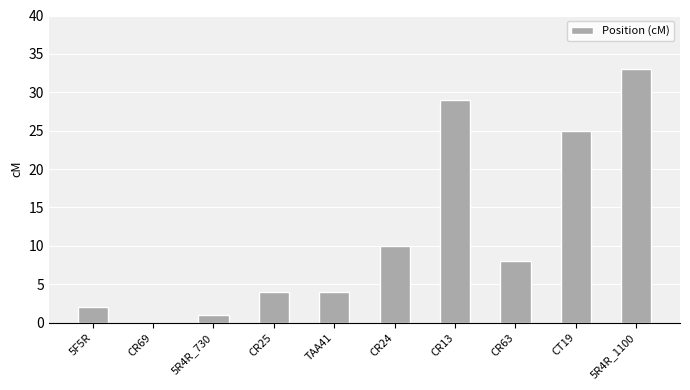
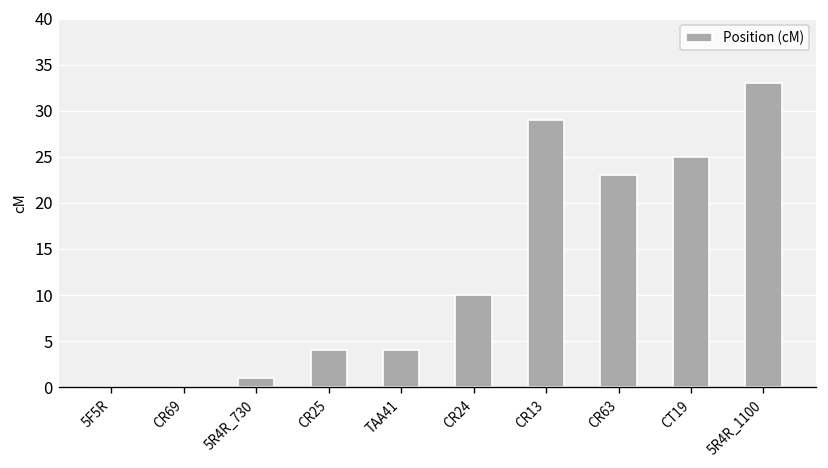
  {
-   "5F5R": 2,
+   "5F5R": 0,
    "CR69": 0,
    "5R4R_730": 1,
    "CR25": 4,
    "TAA41": 4,
    "CR24": 10,
    "CR13": 29,
-   "CR63": 8,
+   "CR63": 23,
    "CT19": 25,
    "5R4R_1100": 33
  }
